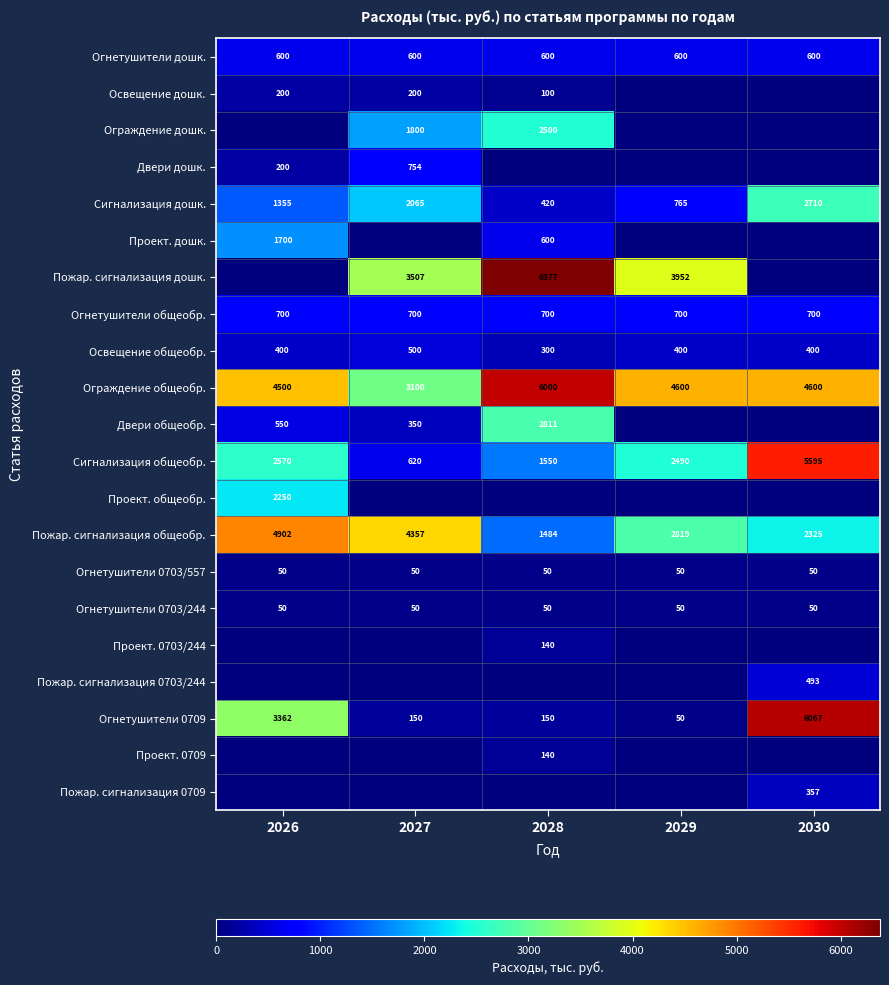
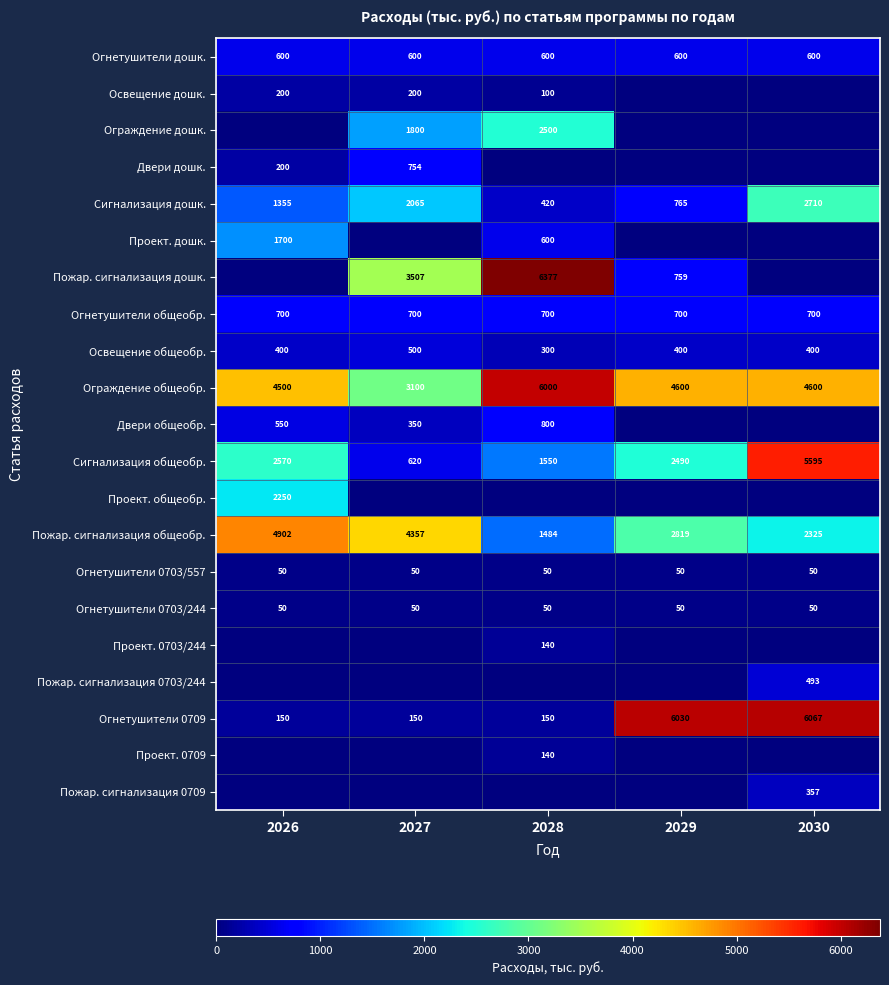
  {
    "Огнетушители дошк.": {
      "2026": 600,
      "2027": 600,
      "2028": 600,
      "2029": 600,
      "2030": 600
    },
    "Освещение дошк.": {
      "2026": 200,
      "2027": 200,
      "2028": 100
    },
    "Ограждение дошк.": {
      "2027": 1800,
      "2028": 2500
    },
    "Двери дошк.": {
      "2026": 200,
      "2027": 754
    },
    "Сигнализация дошк.": {
      "2026": 1355,
      "2027": 2065,
      "2028": 420,
      "2029": 765,
      "2030": 2710
    },
    "Проект. дошк.": {
      "2026": 1700,
      "2028": 600
    },
    "Пожар. сигнализация дошк.": {
      "2027": 3507,
      "2028": 6377,
-     "2029": 3952
+     "2029": 759
    },
    "Огнетушители общеобр.": {
      "2026": 700,
      "2027": 700,
      "2028": 700,
      "2029": 700,
      "2030": 700
    },
    "Освещение общеобр.": {
      "2026": 400,
      "2027": 500,
      "2028": 300,
      "2029": 400,
      "2030": 400
    },
    "Ограждение общеобр.": {
      "2026": 4500,
      "2027": 3100,
      "2028": 6000,
      "2029": 4600,
      "2030": 4600
    },
    "Двери общеобр.": {
      "2026": 550,
      "2027": 350,
-     "2028": 2811
+     "2028": 800
    },
    "Сигнализация общеобр.": {
      "2026": 2570,
      "2027": 620,
      "2028": 1550,
      "2029": 2490,
      "2030": 5595
    },
    "Проект. общеобр.": {
      "2026": 2250
    },
    "Пожар. сигнализация общеобр.": {
      "2026": 4902,
      "2027": 4357,
      "2028": 1484,
      "2029": 2819,
      "2030": 2325
    },
    "Огнетушители 0703/557": {
      "2026": 50,
      "2027": 50,
      "2028": 50,
      "2029": 50,
      "2030": 50
    },
    "Огнетушители 0703/244": {
      "2026": 50,
      "2027": 50,
      "2028": 50,
      "2029": 50,
      "2030": 50
    },
    "Проект. 0703/244": {
      "2028": 140
    },
    "Пожар. сигнализация 0703/244": {
      "2030": 493
    },
    "Огнетушители 0709": {
-     "2026": 3362,
+     "2026": 150,
      "2027": 150,
      "2028": 150,
-     "2029": 50,
+     "2029": 6030,
      "2030": 6067
    },
    "Проект. 0709": {
      "2028": 140
    },
    "Пожар. сигнализация 0709": {
      "2030": 357
    }
  }
